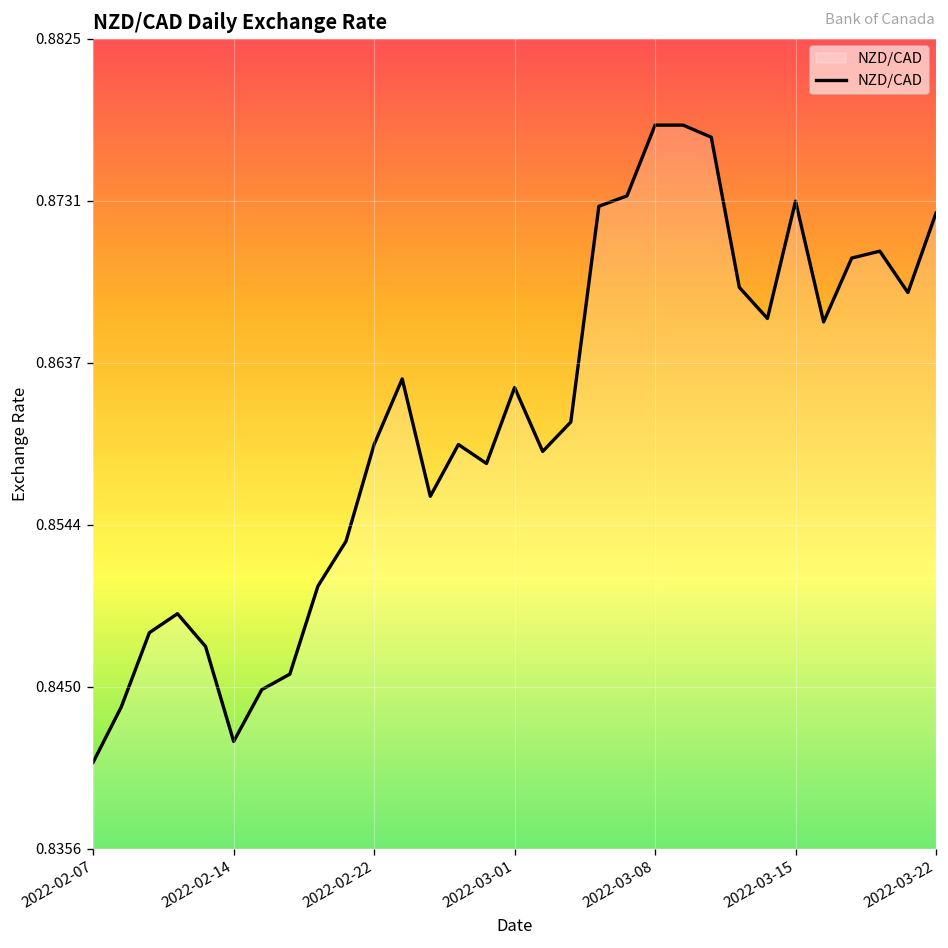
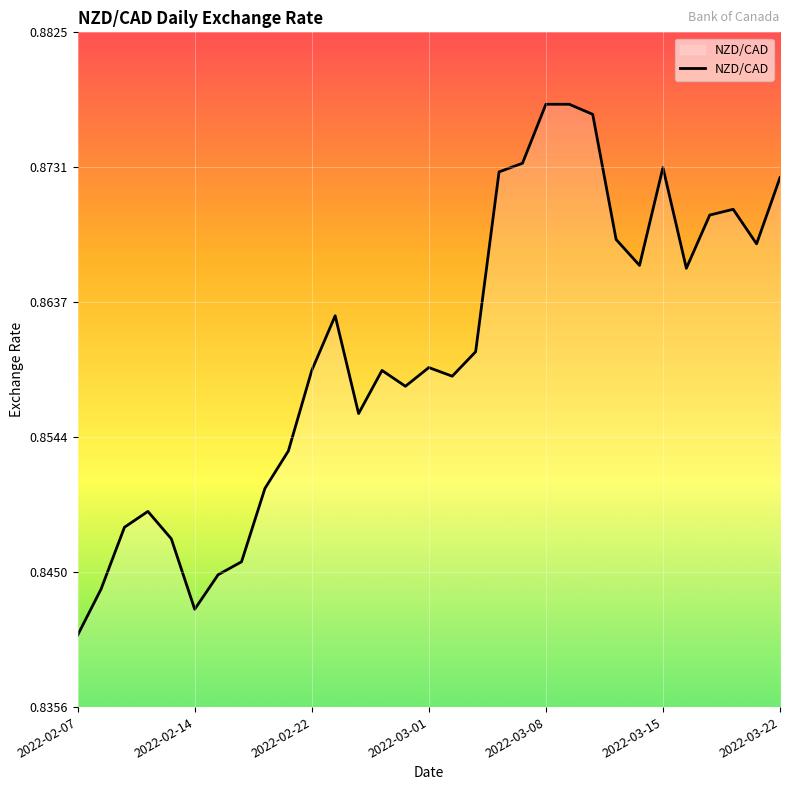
  {
    "2022-02-07": 0.8406,
-   "2022-02-14": 0.8418,
+   "2022-02-14": 0.8424,
    "2022-02-22": 0.8590,
-   "2022-03-01": 0.8623,
+   "2022-03-01": 0.8592,
    "2022-03-08": 0.8775,
    "2022-03-15": 0.8731,
    "2022-03-22": 0.8724
  }
